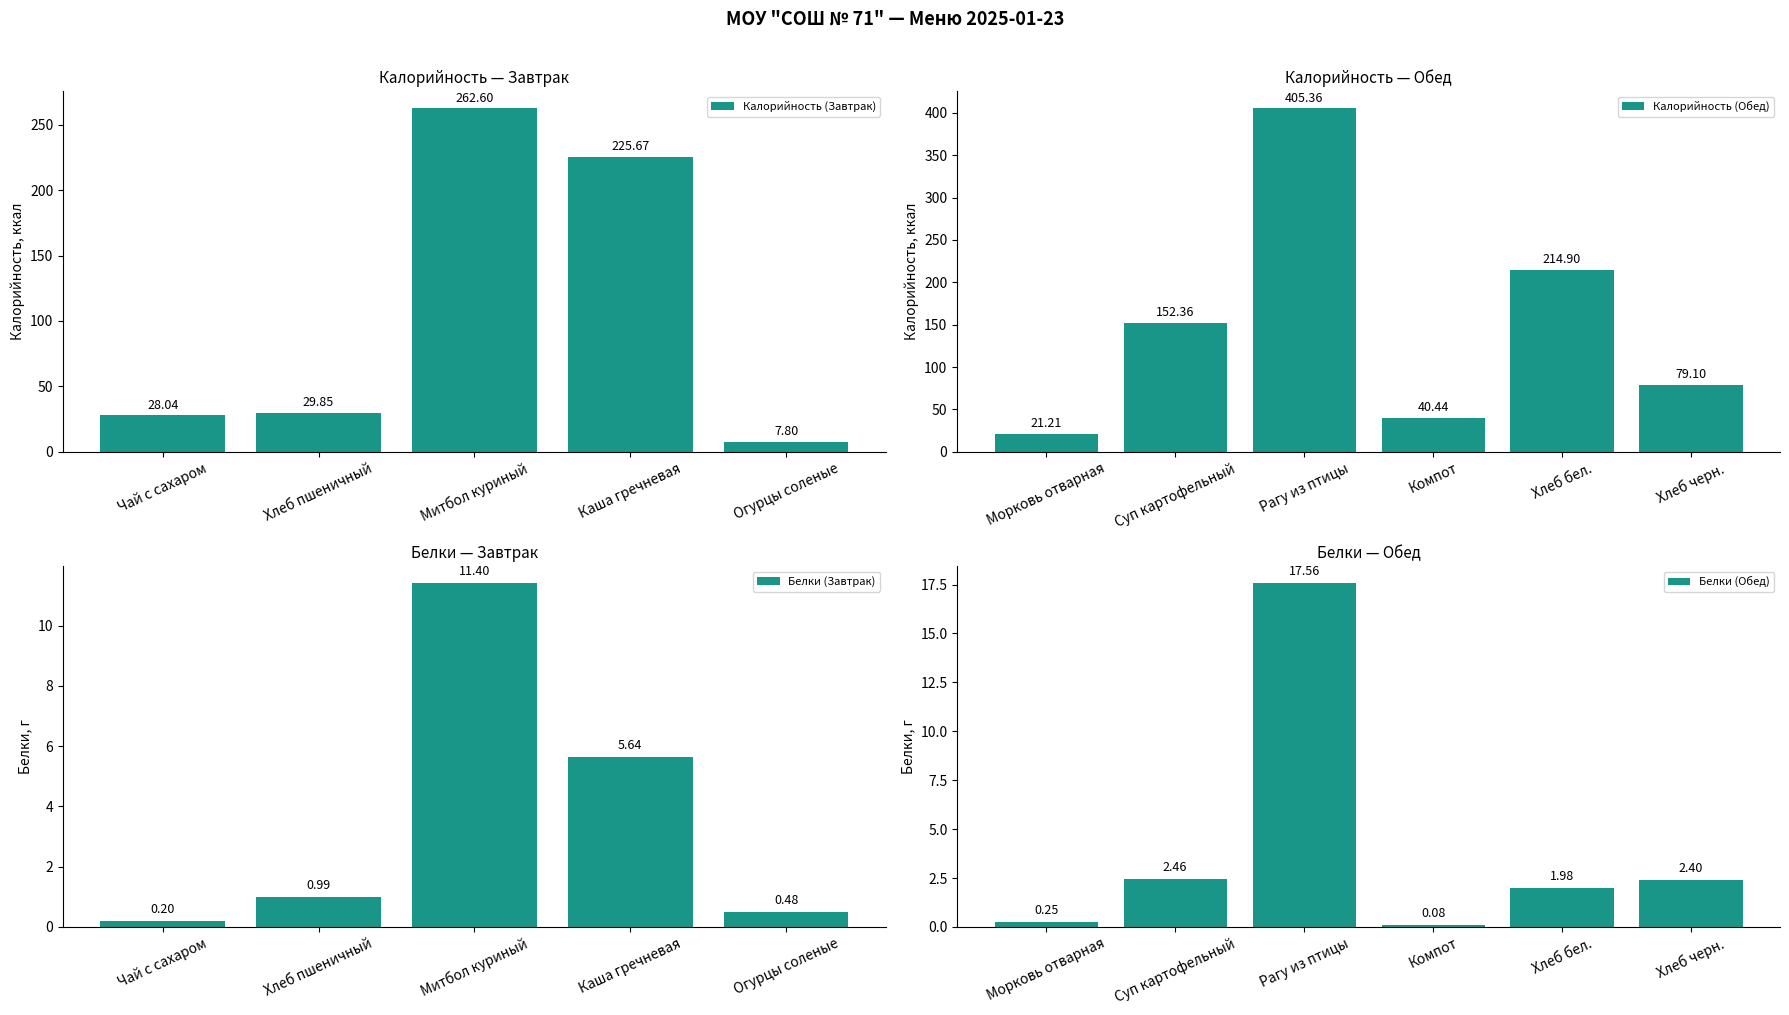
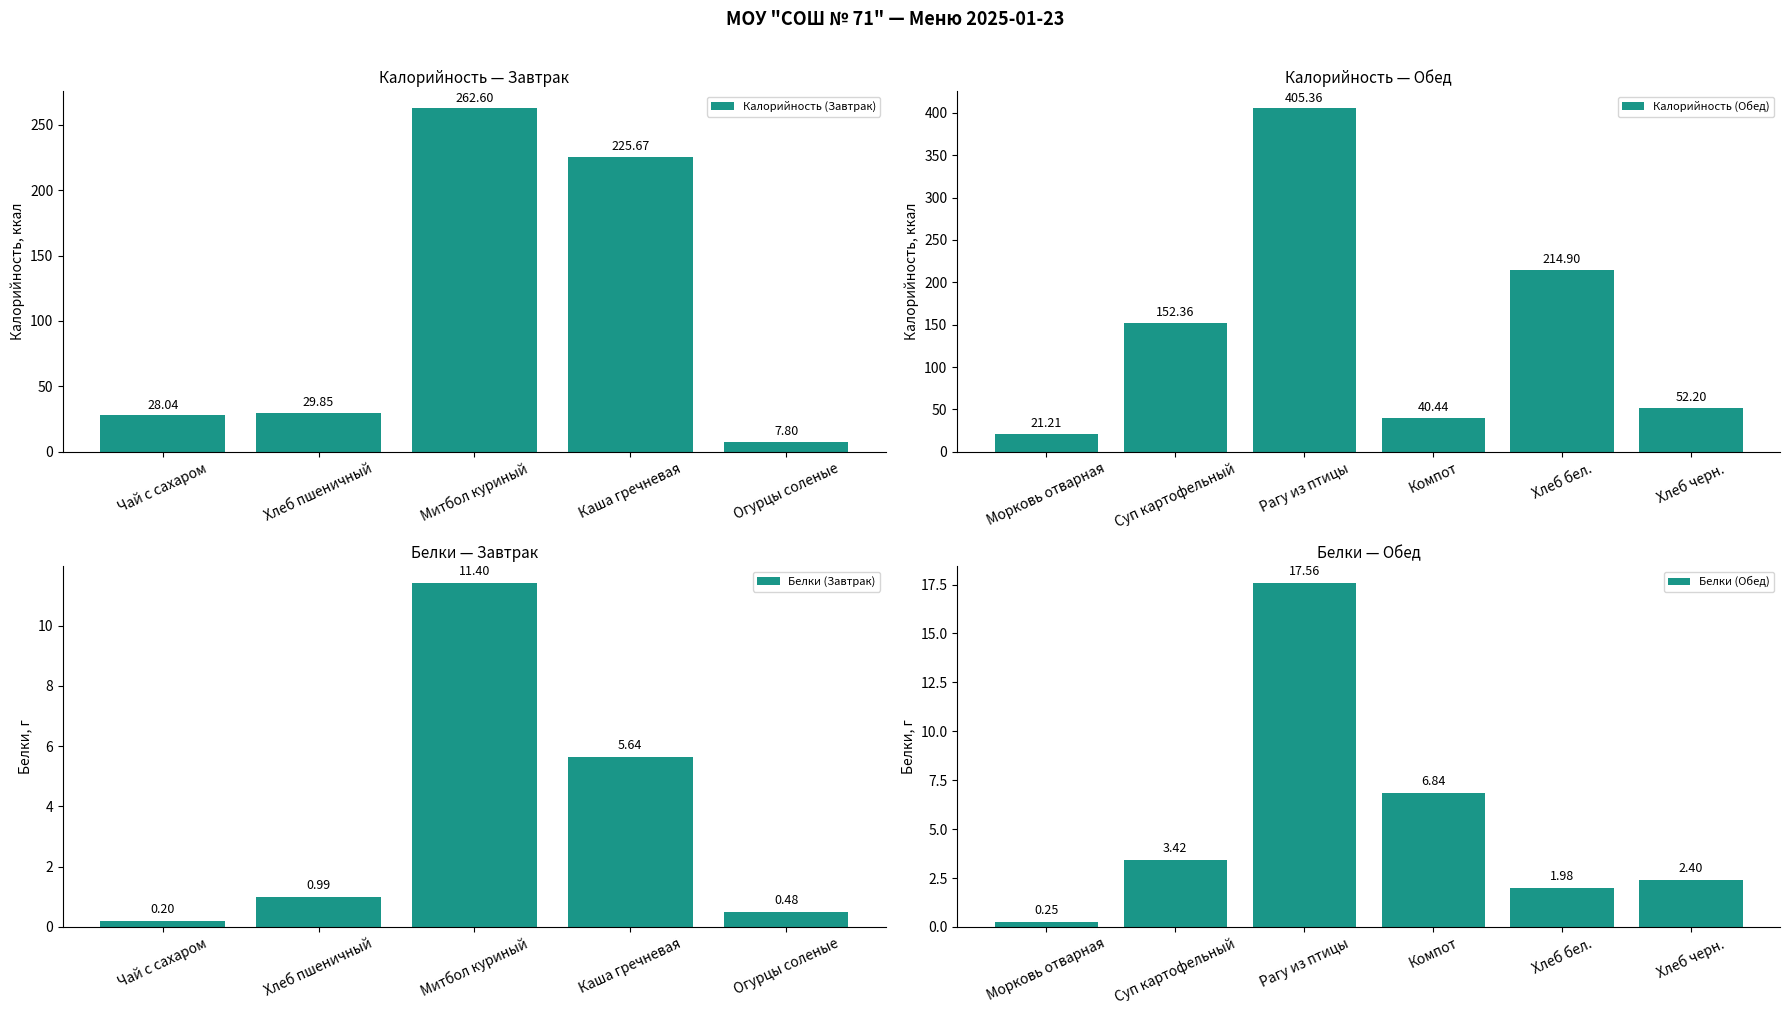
  {
    "Калорийность — Завтрак": {
      "Чай с сахаром": 28.04,
      "Хлеб пшеничный": 29.85,
      "Митбол куриный": 262.60,
      "Каша гречневая": 225.67,
      "Огурцы соленые": 7.80
    },
    "Калорийность — Обед": {
      "Морковь отварная": 21.21,
      "Суп картофельный": 152.36,
      "Рагу из птицы": 405.36,
      "Компот": 40.44,
      "Хлеб бел.": 214.90,
-     "Хлеб черн.": 79.10
+     "Хлеб черн.": 52.20
    },
    "Белки — Завтрак": {
      "Чай с сахаром": 0.20,
      "Хлеб пшеничный": 0.99,
      "Митбол куриный": 11.40,
      "Каша гречневая": 5.64,
      "Огурцы соленые": 0.48
    },
    "Белки — Обед": {
      "Морковь отварная": 0.25,
-     "Суп картофельный": 2.46,
+     "Суп картофельный": 3.42,
      "Рагу из птицы": 17.56,
-     "Компот": 0.08,
+     "Компот": 6.84,
      "Хлеб бел.": 1.98,
      "Хлеб черн.": 2.40
    }
  }
